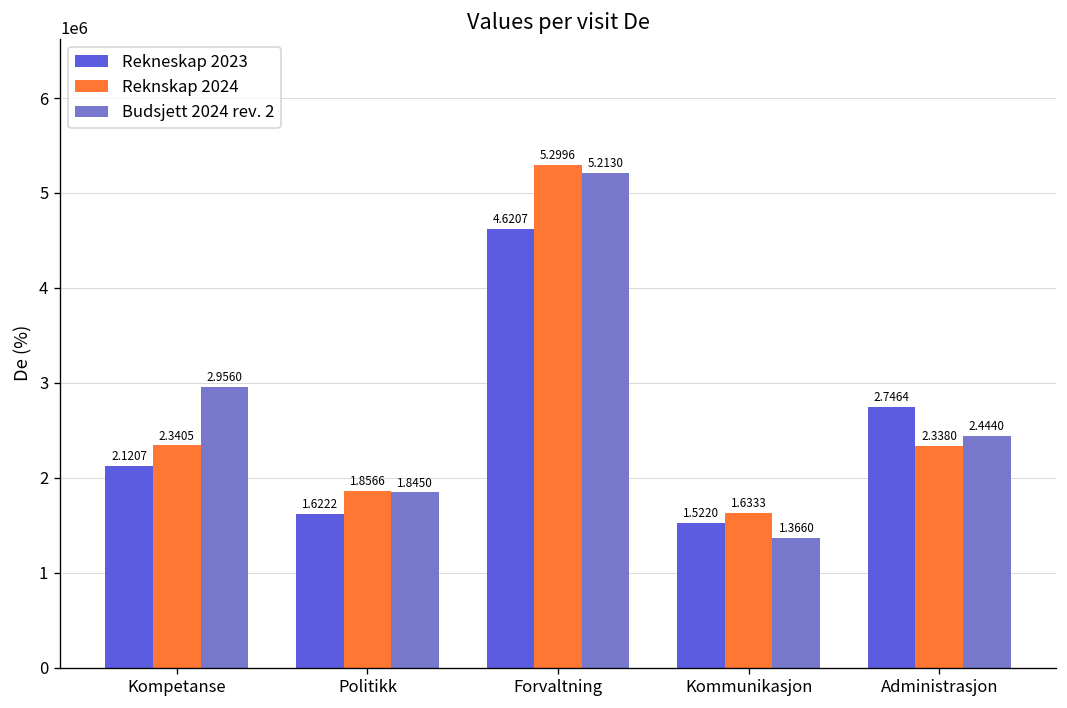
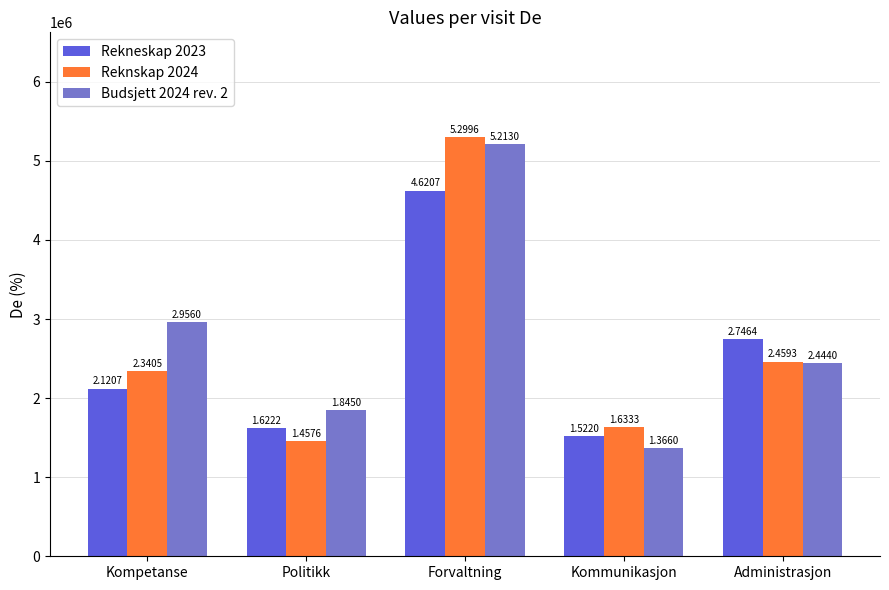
  {
    "Reknskap 2024": {
-     "Politikk": 1.8566,
-     "Administrasjon": 2.3380
+     "Politikk": 1.4576,
+     "Administrasjon": 2.4593
    }
  }
